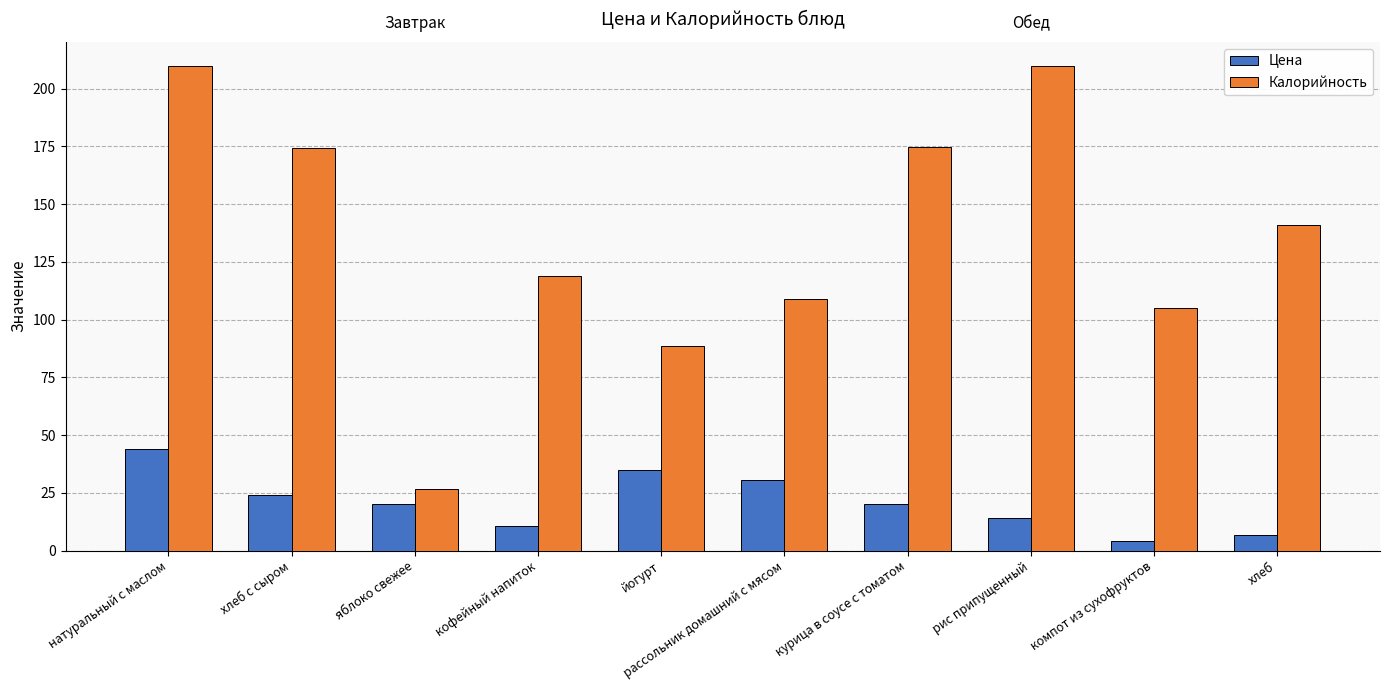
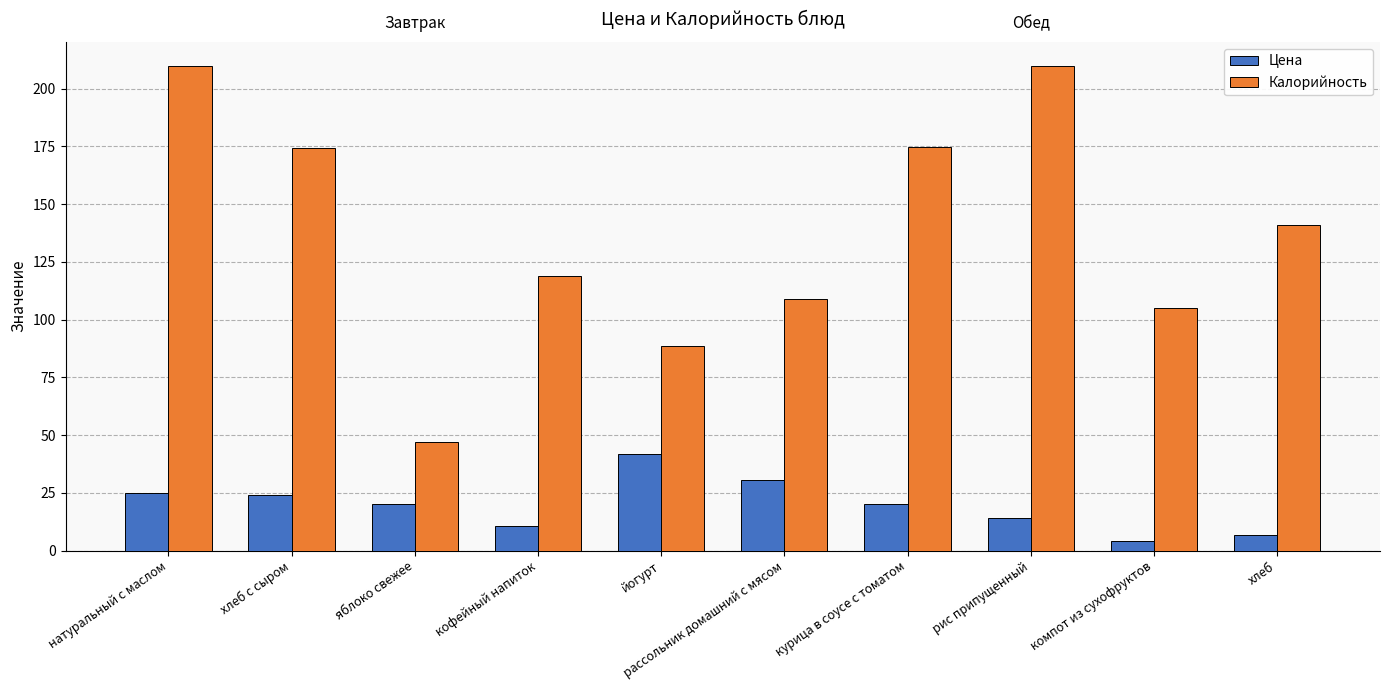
  {
    "Цена": {
-     "натуральный с маслом": 44,
+     "натуральный с маслом": 25,
      "хлеб с сыром": 24,
      "яблоко свежее": 20,
      "кофейный напиток": 11,
-     "йогурт": 35,
+     "йогурт": 42,
      "рассольник домашний с мясом": 30,
      "курица в соусе с томатом": 20,
      "рис припущенный": 14,
      "компот из сухофруктов": 4,
      "хлеб": 7
    },
    "Калорийность": {
      "натуральный с маслом": 210,
      "хлеб с сыром": 174,
-     "яблоко свежее": 27,
+     "яблоко свежее": 47,
      "кофейный напиток": 119,
      "йогурт": 88,
      "рассольник домашний с мясом": 109,
      "курица в соусе с томатом": 175,
      "рис припущенный": 210,
      "компот из сухофруктов": 105,
      "хлеб": 141
    }
  }
